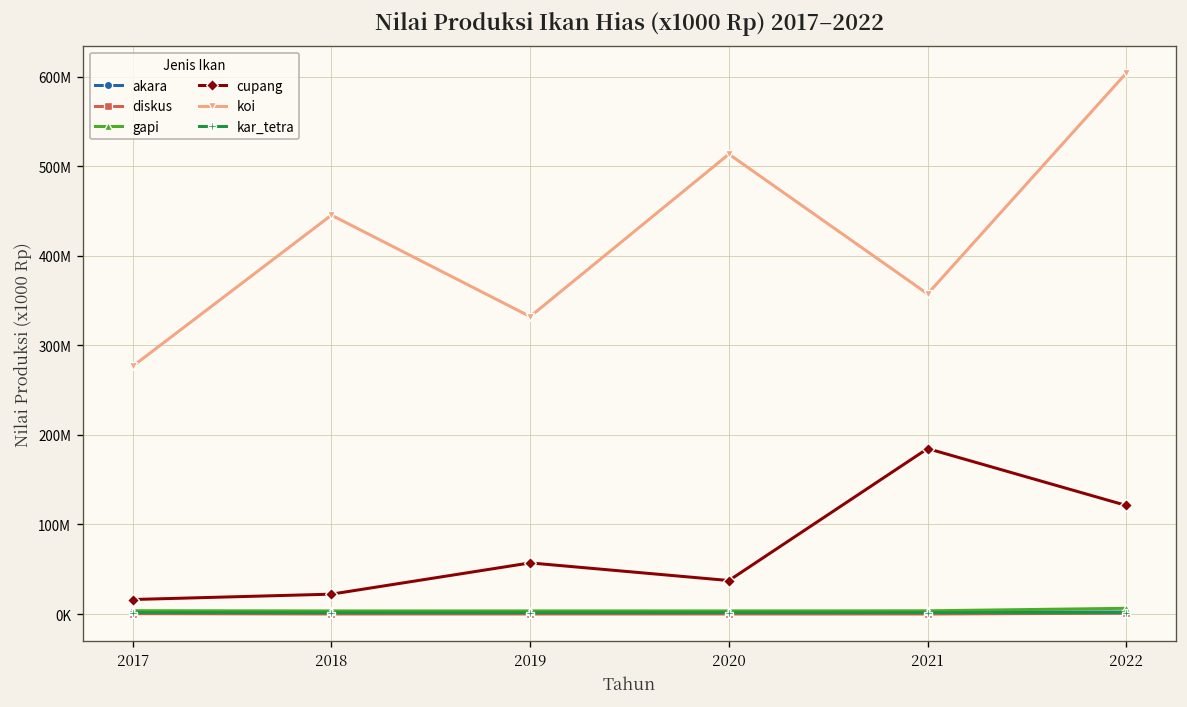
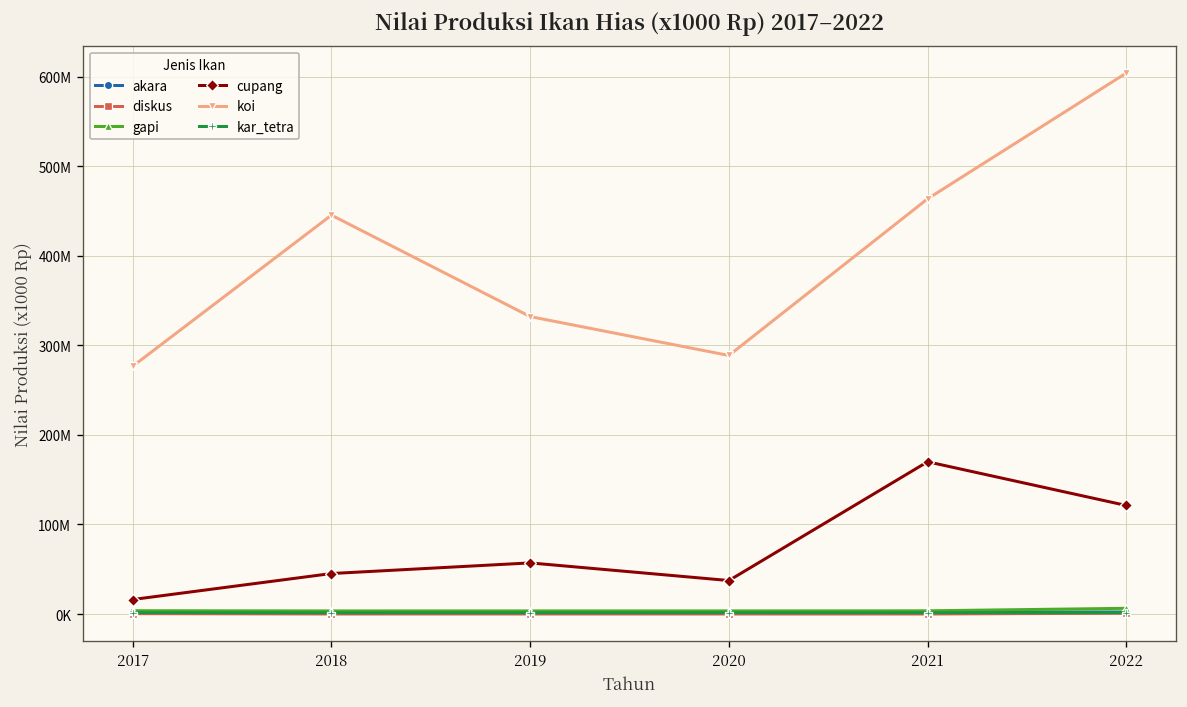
  {
    "gapi": {
      "2022": 10000000
    },
    "cupang": {
      "2017": 20000000,
-     "2018": 20000000,
+     "2018": 50000000,
      "2019": 60000000,
      "2020": 40000000,
-     "2021": 180000000,
+     "2021": 170000000,
      "2022": 120000000
    },
    "koi": {
      "2017": 280000000,
      "2018": 450000000,
      "2019": 330000000,
-     "2020": 510000000,
-     "2021": 360000000,
+     "2020": 290000000,
+     "2021": 460000000,
      "2022": 600000000
    }
  }
